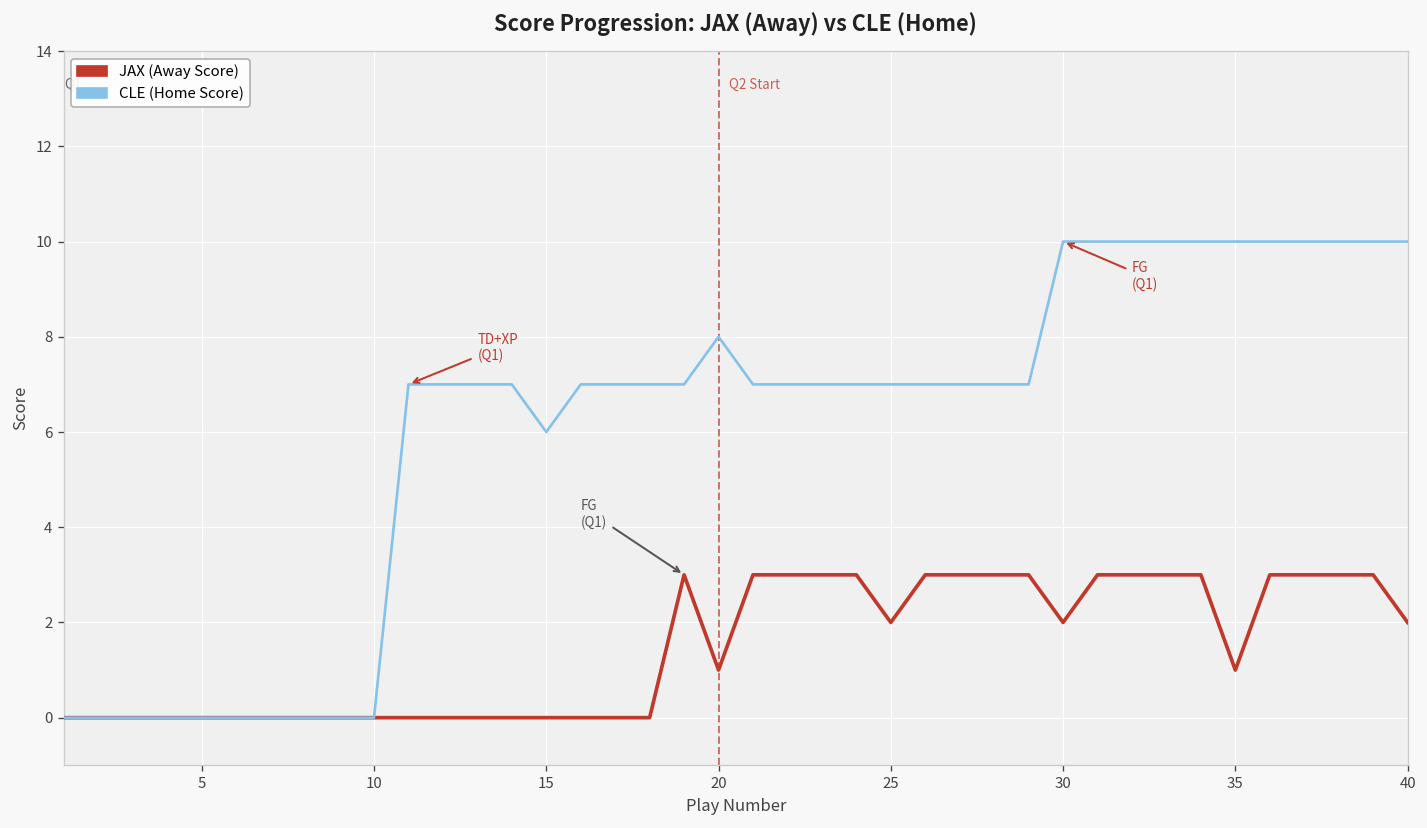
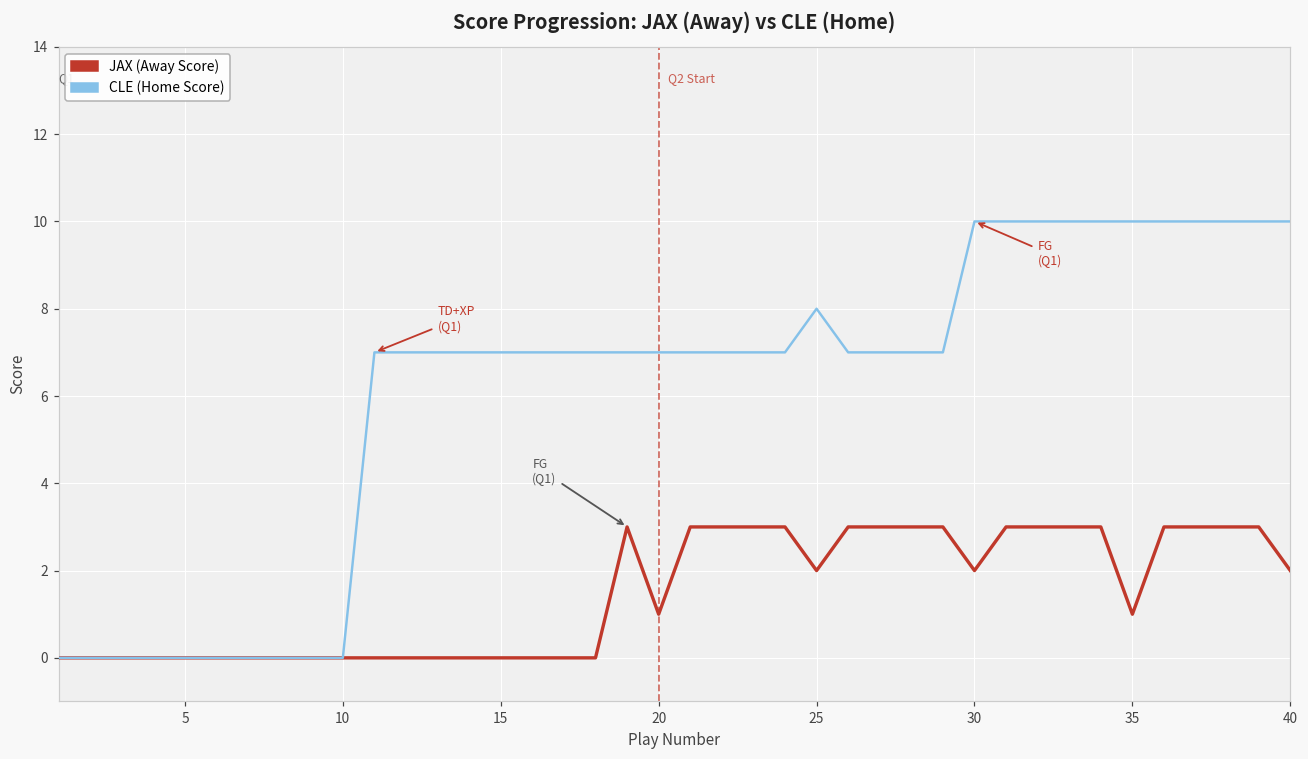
  {
    "JAX (Away Score)": {
      "15": 0,
      "20": 1,
      "25": 2,
      "30": 2,
      "35": 1,
      "40": 2
    },
    "CLE (Home Score)": {
-     "15": 6,
-     "20": 8,
-     "25": 7,
+     "15": 7,
+     "20": 7,
+     "25": 8,
      "30": 10,
      "35": 10,
      "40": 10
    }
  }
